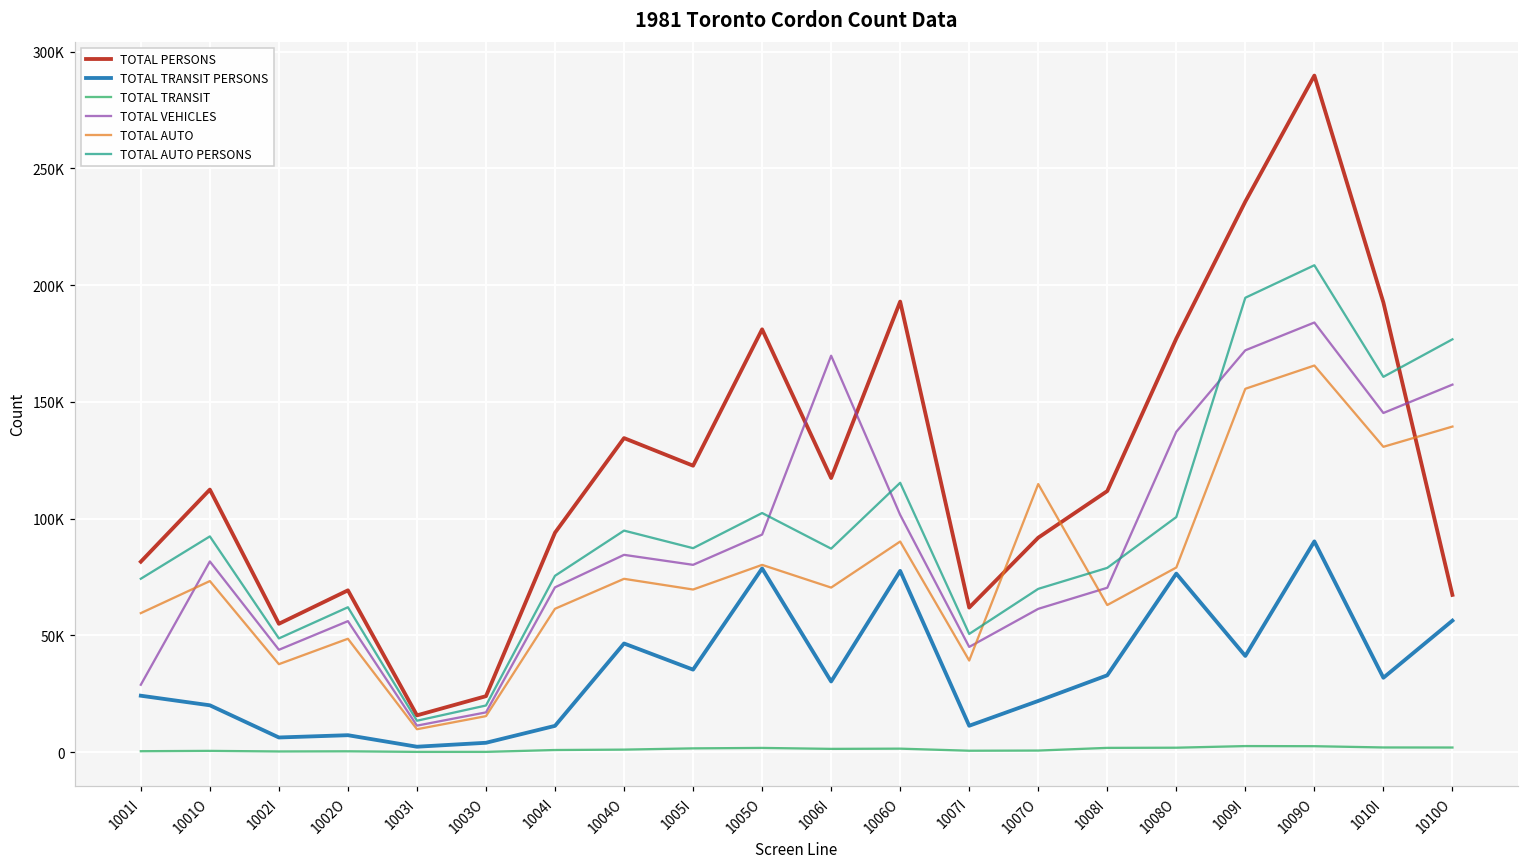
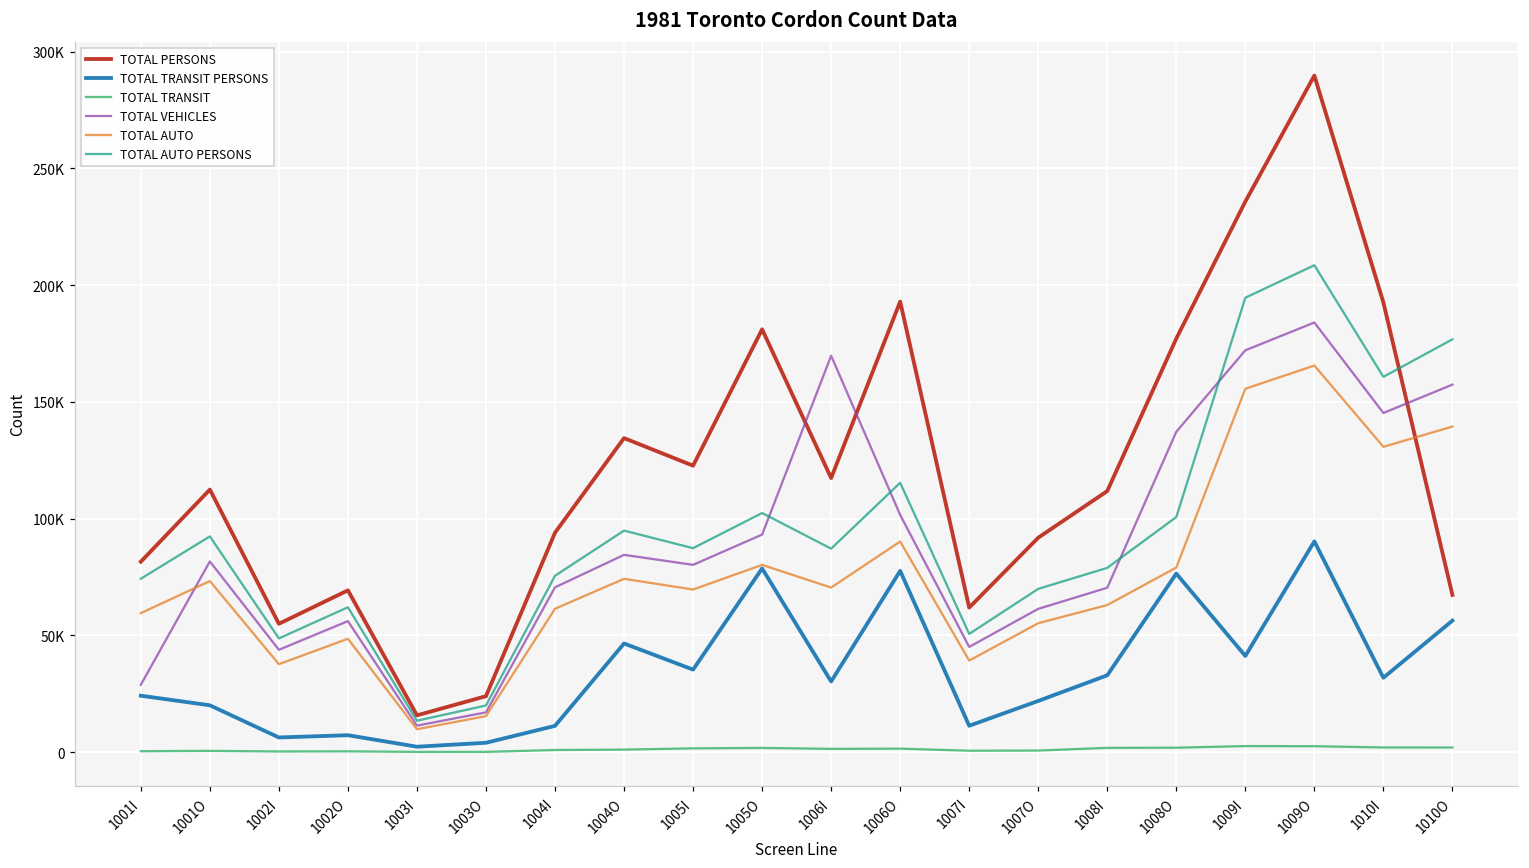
  {
    "TOTAL PERSONS": {
      "1001I": 82000,
      "1001O": 112000,
      "1002I": 55000,
      "1002O": 69000,
      "1003I": 16000,
      "1003O": 24000,
      "1004I": 94000,
      "1004O": 134000,
      "1005I": 123000,
      "1005O": 181000,
      "1006I": 117000,
      "1006O": 193000,
      "1007I": 62000,
      "1007O": 92000,
      "1008I": 112000,
      "1008O": 177000,
      "1009I": 236000,
      "1009O": 290000,
      "1010I": 193000,
      "1010O": 67000
    },
    "TOTAL TRANSIT PERSONS": {
      "1001I": 24000,
      "1001O": 20000,
      "1002I": 6000,
      "1002O": 7000,
      "1003I": 2000,
      "1003O": 4000,
      "1004I": 11000,
      "1004O": 47000,
      "1005I": 35000,
      "1005O": 79000,
      "1006I": 30000,
      "1006O": 78000,
      "1007I": 11000,
      "1007O": 22000,
      "1008I": 33000,
      "1008O": 76000,
      "1009I": 41000,
      "1009O": 90000,
      "1010I": 32000,
      "1010O": 56000
    },
    "TOTAL VEHICLES": {
      "1001I": 29000,
      "1001O": 82000,
      "1002I": 44000,
      "1002O": 56000,
      "1003I": 11000,
      "1003O": 17000,
      "1004I": 71000,
      "1004O": 84000,
      "1005I": 80000,
      "1005O": 93000,
      "1006I": 170000,
      "1006O": 102000,
      "1007I": 45000,
      "1007O": 61000,
      "1008I": 70000,
      "1008O": 137000,
      "1009I": 172000,
      "1009O": 184000,
      "1010I": 145000,
      "1010O": 157000
    },
    "TOTAL AUTO": {
      "1001I": 60000,
      "1001O": 73000,
      "1002I": 38000,
      "1002O": 49000,
      "1003I": 10000,
      "1003O": 15000,
      "1004I": 61000,
      "1004O": 74000,
      "1005I": 70000,
      "1005O": 80000,
      "1006I": 70000,
      "1006O": 90000,
      "1007I": 39000,
-     "1007O": 115000,
+     "1007O": 55000,
      "1008I": 63000,
      "1008O": 79000,
      "1009I": 156000,
      "1009O": 166000,
      "1010I": 131000,
      "1010O": 139000
    }
  }
